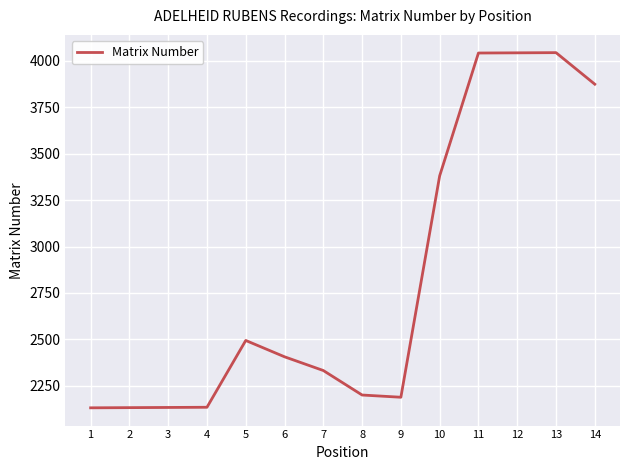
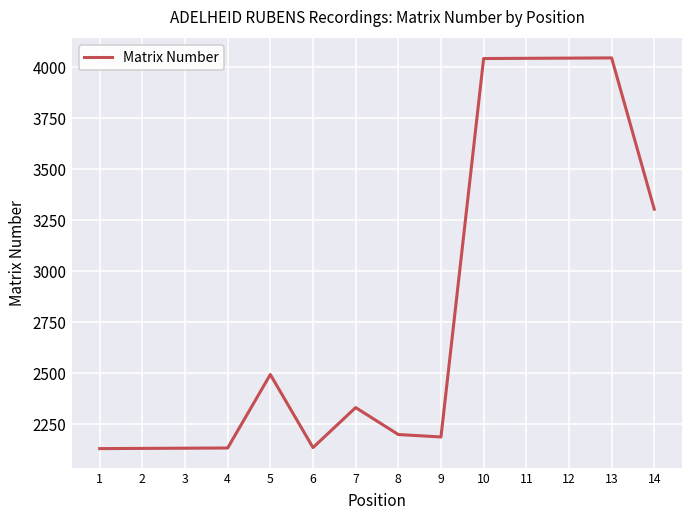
  {
    "1": 2130,
    "2": 2130,
    "3": 2130,
    "4": 2130,
    "5": 2490,
-   "6": 2410,
+   "6": 2140,
    "7": 2330,
    "8": 2200,
    "9": 2190,
-   "10": 3380,
+   "10": 4040,
    "11": 4040,
    "12": 4040,
    "13": 4050,
-   "14": 3880
+   "14": 3300
  }
